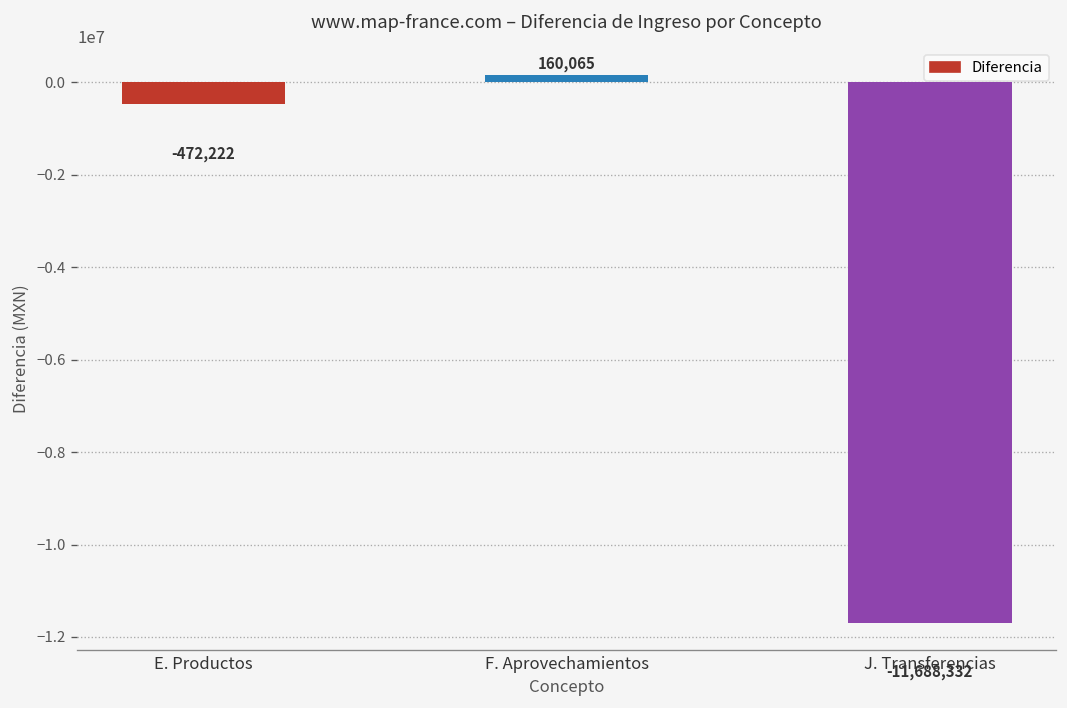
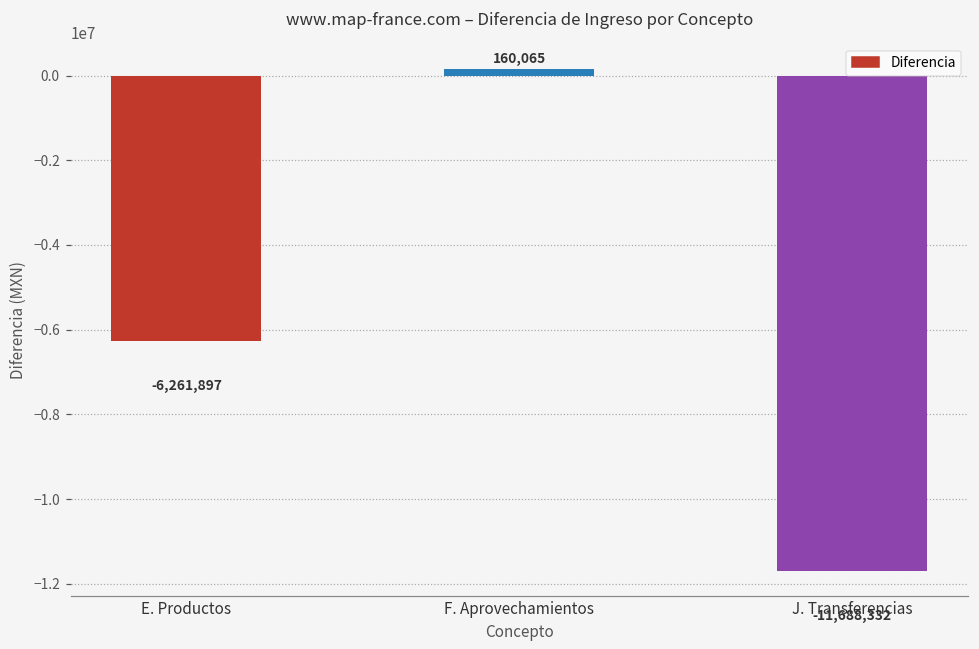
  {
-   "E. Productos": "-472,222",
+   "E. Productos": "-6,261,897",
    "F. Aprovechamientos": "160,065"
  }
